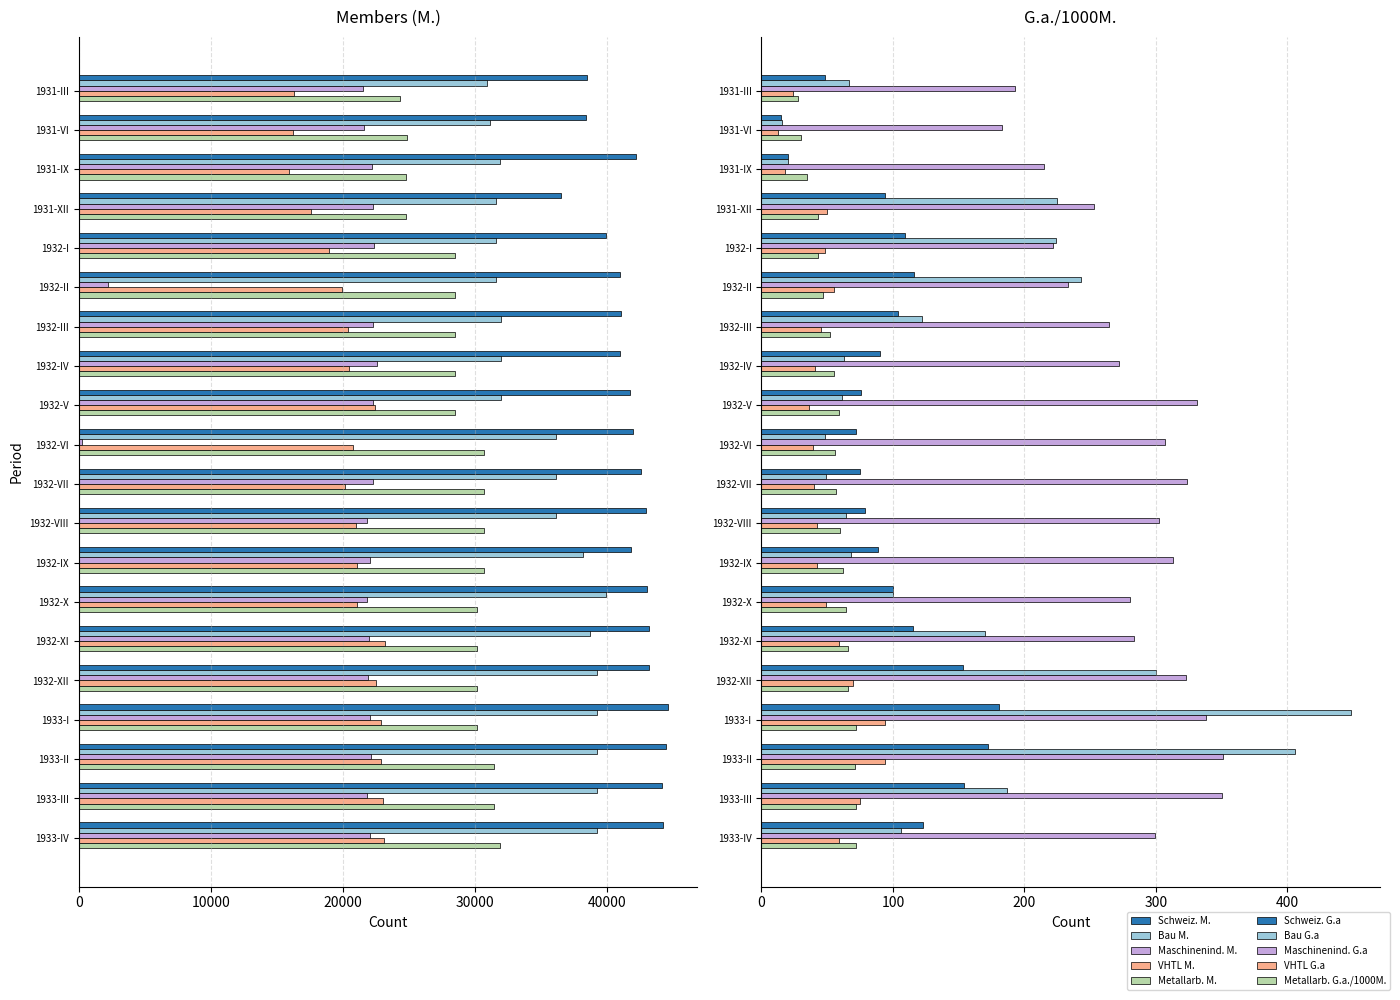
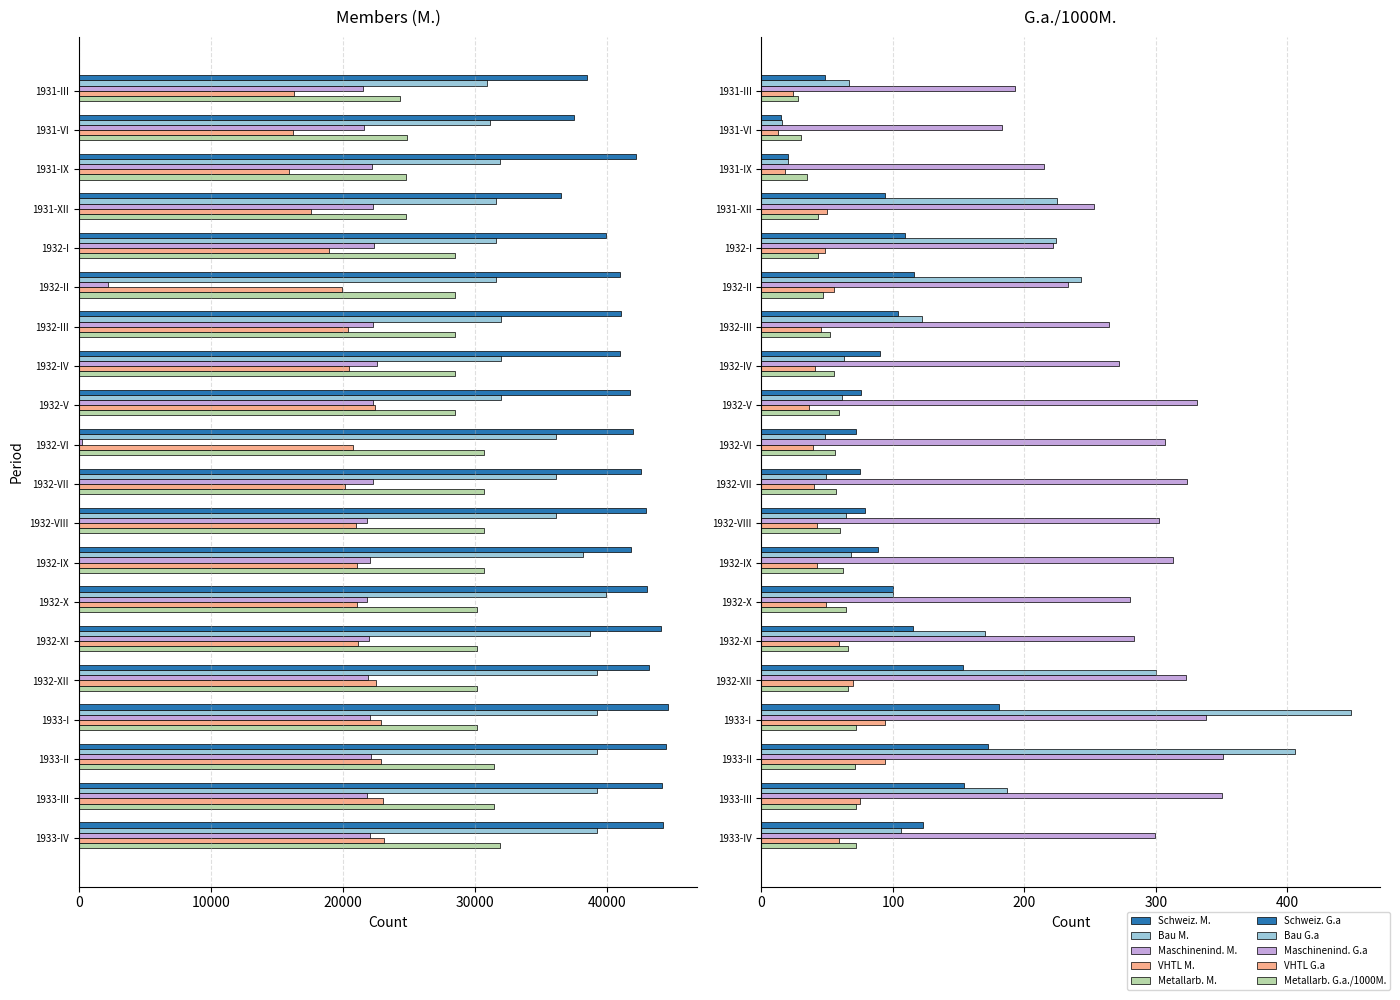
  {
    "Members (M.)": {
      "Schweiz. M.": {
        "1931-III": 38500,
-       "1931-VI": 38400,
+       "1931-VI": 37500,
        "1931-IX": 42200,
        "1931-XII": 36500,
        "1932-I": 39900,
        "1932-II": 40900,
        "1932-III": 41100,
        "1932-IV": 41000,
        "1932-V": 41700,
        "1932-VI": 42000,
        "1932-VII": 42600,
        "1932-VIII": 42900,
        "1932-IX": 41800,
        "1932-X": 43000,
-       "1932-XI": 43100,
+       "1932-XI": 44100,
        "1932-XII": 43200,
        "1933-I": 44600,
        "1933-II": 44400,
        "1933-III": 44200,
        "1933-IV": 44200
      },
      "VHTL M.": {
        "1931-III": 16300,
        "1931-VI": 16200,
        "1931-IX": 15900,
        "1931-XII": 17500,
        "1932-I": 18900,
        "1932-II": 19900,
        "1932-III": 20400,
        "1932-IV": 20500,
        "1932-V": 22400,
        "1932-VI": 20800,
        "1932-VII": 20200,
        "1932-VIII": 20900,
        "1932-IX": 21000,
        "1932-X": 21100,
-       "1932-XI": 23200,
+       "1932-XI": 21100,
        "1932-XII": 22500,
        "1933-I": 22900,
        "1933-II": 22900,
        "1933-III": 23000,
        "1933-IV": 23100
      }
    },
    "G.a./1000M.": {
      "Schweiz. G.a": {
        "1931-III": 48,
        "1931-VI": 15,
        "1931-IX": 20,
        "1931-XII": 94,
        "1932-I": 109,
        "1932-II": 116,
        "1932-III": 104,
        "1932-IV": 90,
        "1932-V": 76,
        "1932-VI": 72,
        "1932-VII": 75,
        "1932-VIII": 79,
        "1932-IX": 89,
        "1932-X": 100,
        "1932-XI": 115,
        "1932-XII": 153,
        "1933-I": 181,
        "1933-II": 172,
        "1933-III": 154,
        "1933-IV": 123
      },
      "VHTL G.a": {
        "1931-III": 24,
        "1931-VI": 13,
        "1931-IX": 18,
        "1931-XII": 50,
        "1932-I": 48,
        "1932-II": 55,
        "1932-III": 45,
        "1932-IV": 41,
        "1932-V": 36,
        "1932-VI": 39,
        "1932-VII": 40,
        "1932-VIII": 42,
        "1932-IX": 42,
        "1932-X": 49,
        "1932-XI": 59,
        "1932-XII": 70,
        "1933-I": 94,
        "1933-II": 94,
        "1933-III": 75,
        "1933-IV": 59
      }
    }
  }
